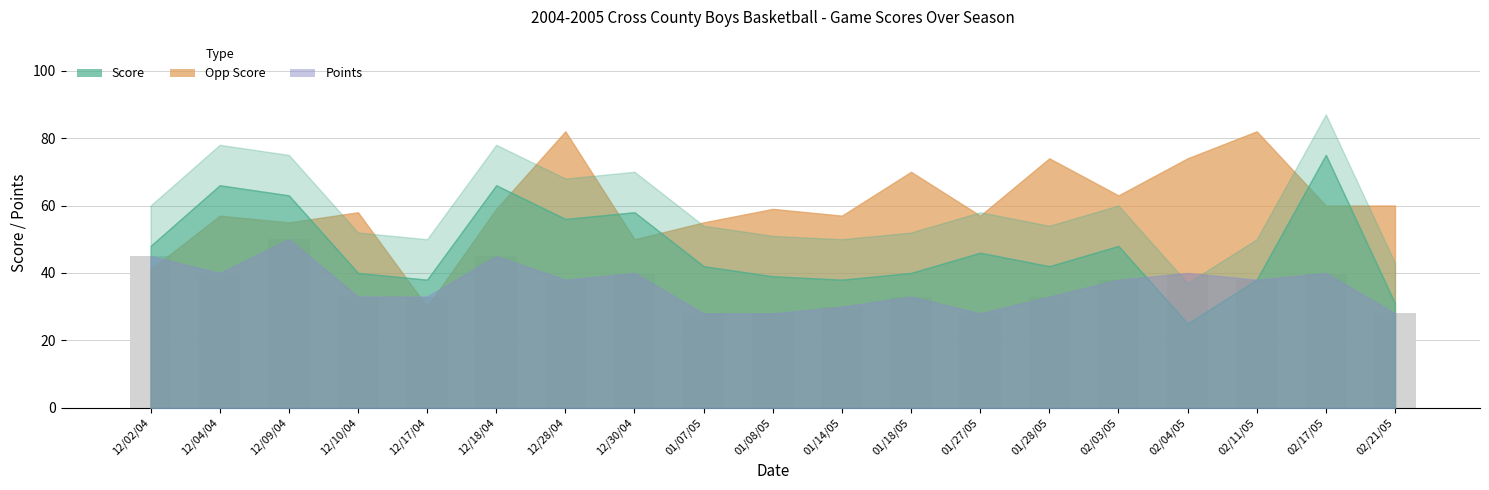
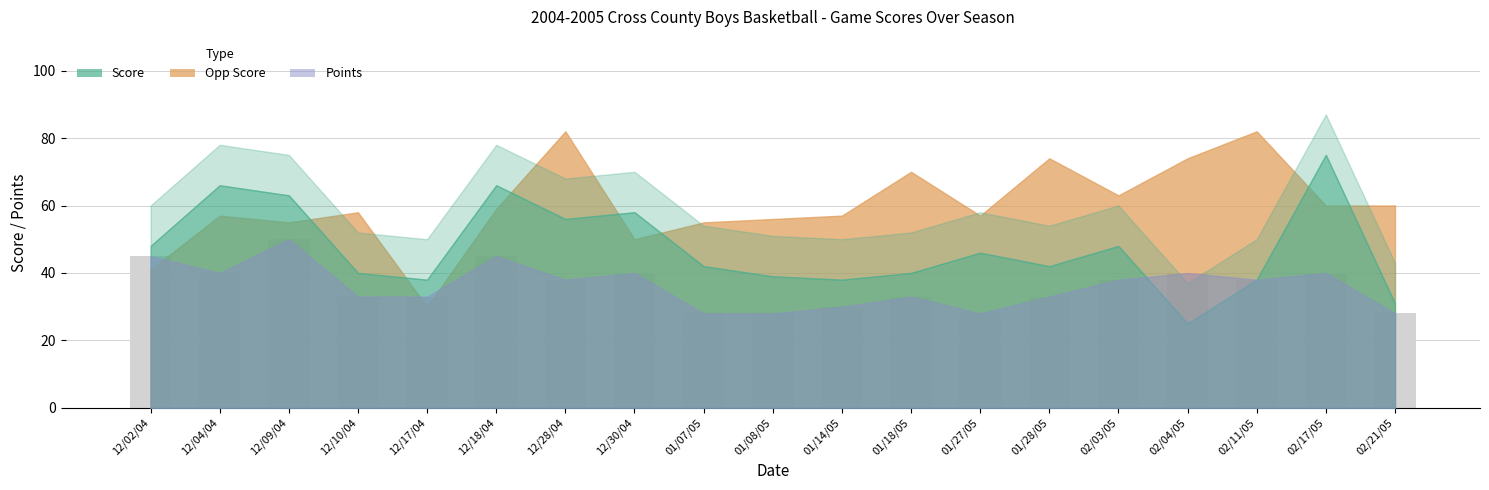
  {
    "Opp Score": {
      "12/02/04": 41,
      "12/04/04": 57,
      "12/09/04": 55,
      "12/10/04": 58,
      "12/17/04": 30,
      "12/18/04": 59,
      "12/28/04": 82,
      "12/30/04": 50,
      "01/07/05": 55,
-     "01/08/05": 59,
+     "01/08/05": 56,
      "01/14/05": 57,
      "01/18/05": 70,
      "01/27/05": 57,
      "01/28/05": 74,
      "02/03/05": 63,
      "02/04/05": 74,
      "02/11/05": 82,
      "02/17/05": 60,
      "02/21/05": 60
    }
  }
